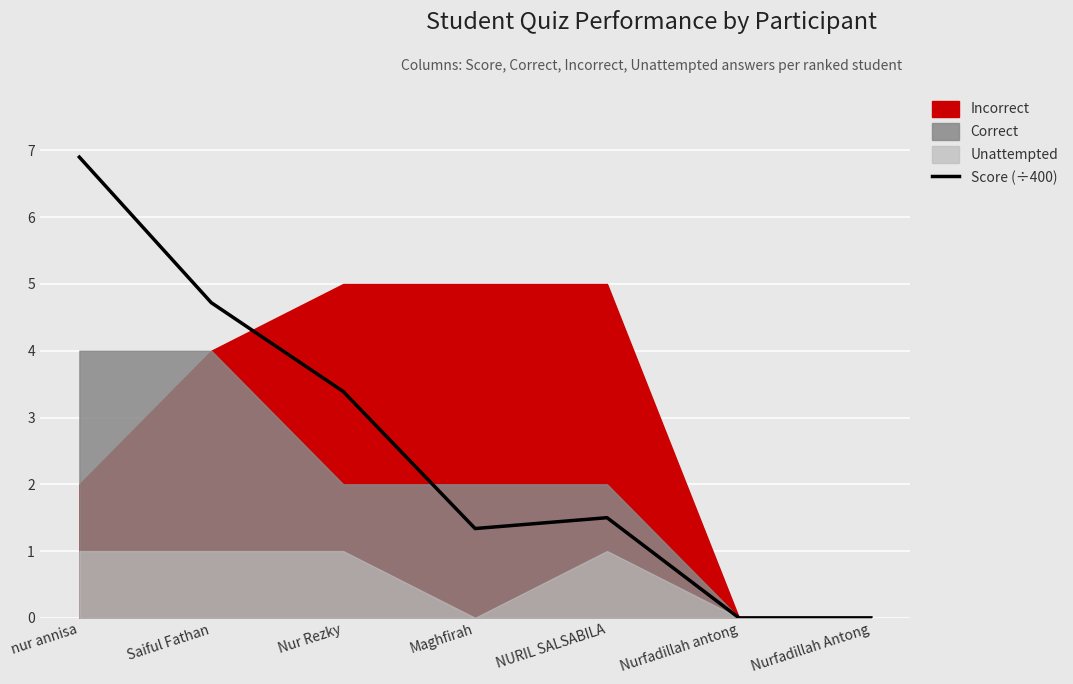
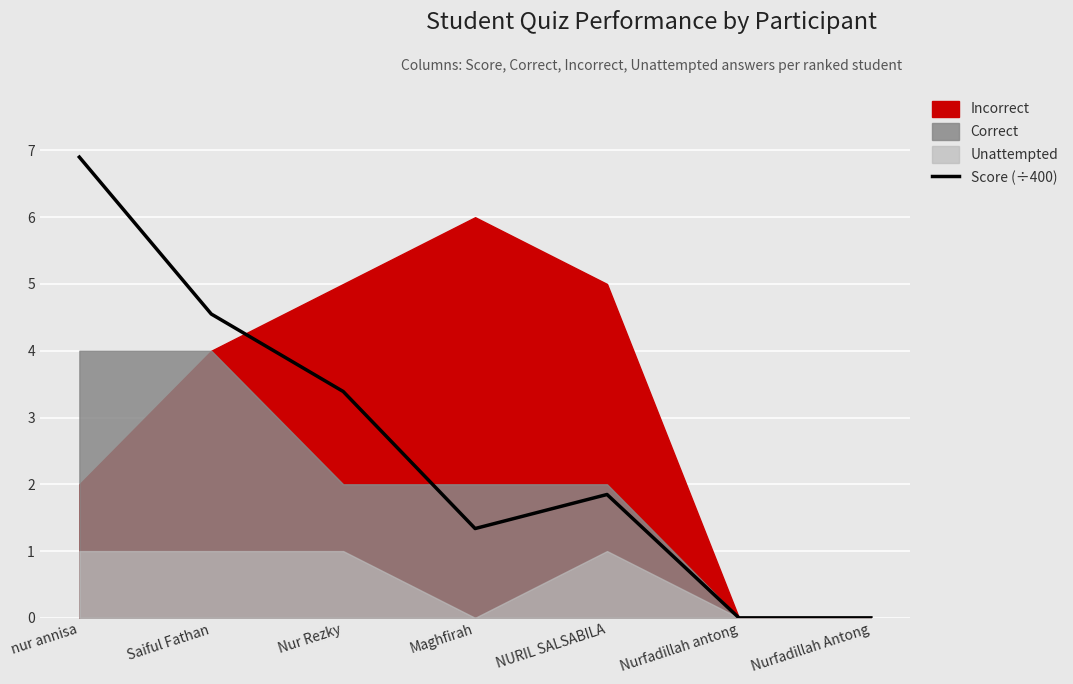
  {
    "Score (÷400)": {
      "nur annisa": 6.9,
-     "Saiful Fathan": 4.7,
+     "Saiful Fathan": 4.6,
      "Nur Rezky": 3.4,
      "Maghfirah": 1.3,
-     "NURIL SALSABILA": 1.5
+     "NURIL SALSABILA": 1.8
    },
    "Incorrect": {
      "nur annisa": 2,
      "Nur Rezky": 5,
-     "Maghfirah": 5,
+     "Maghfirah": 6,
      "NURIL SALSABILA": 5
    },
    "Correct": {
      "nur annisa": 4.0,
      "Nur Rezky": 2.0,
      "Maghfirah": 2.0,
      "NURIL SALSABILA": 2.0
    },
    "Unattempted": {
      "nur annisa": 1.0,
      "Saiful Fathan": 1.0,
      "Nur Rezky": 1.0,
      "Maghfirah": 0.0,
      "NURIL SALSABILA": 1.0
    }
  }
